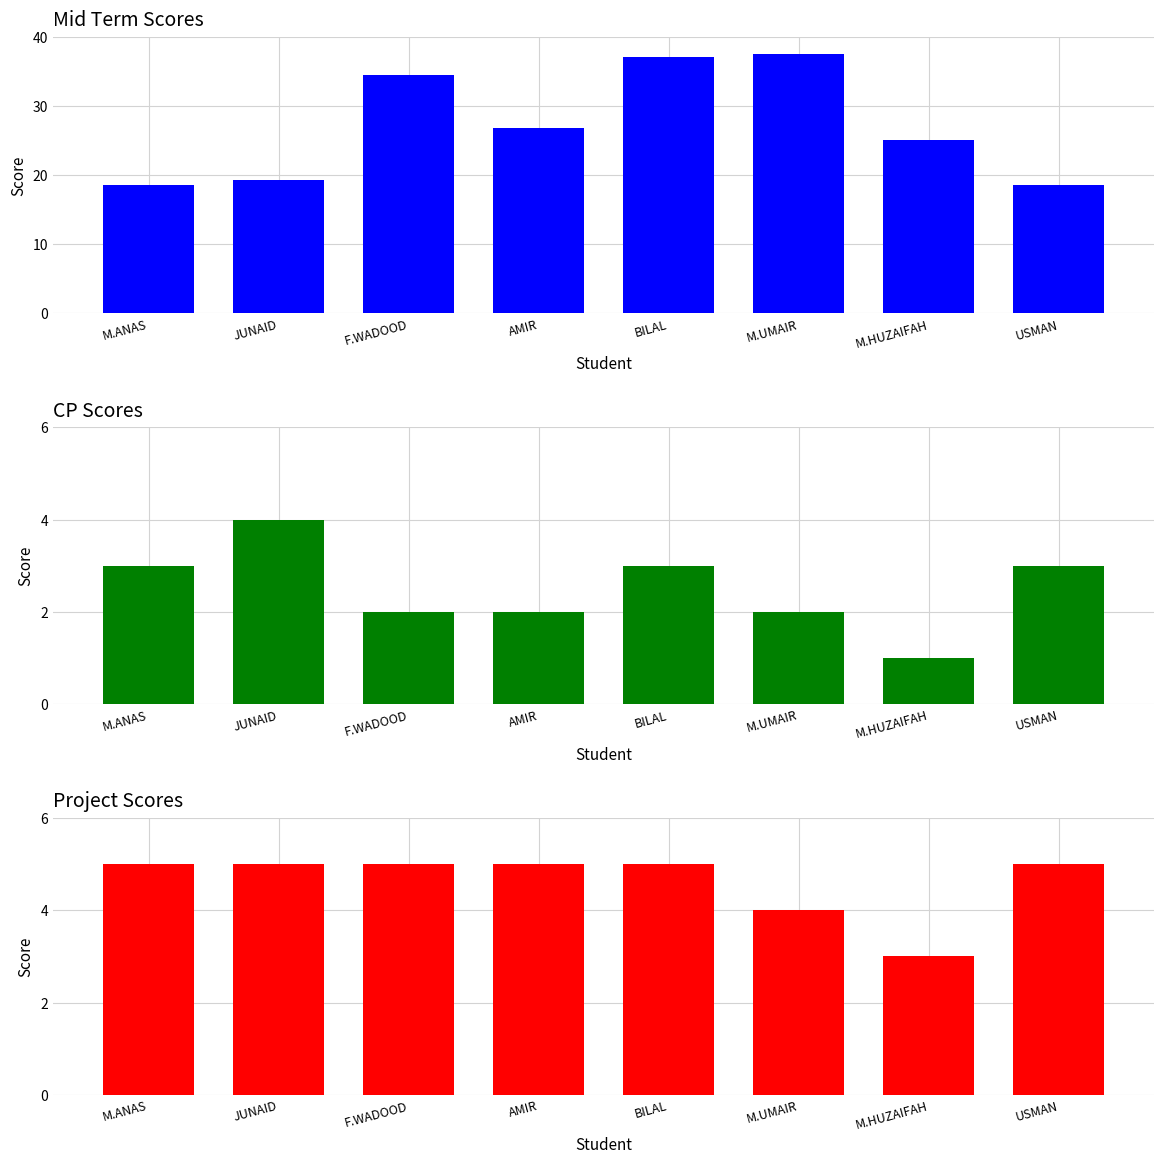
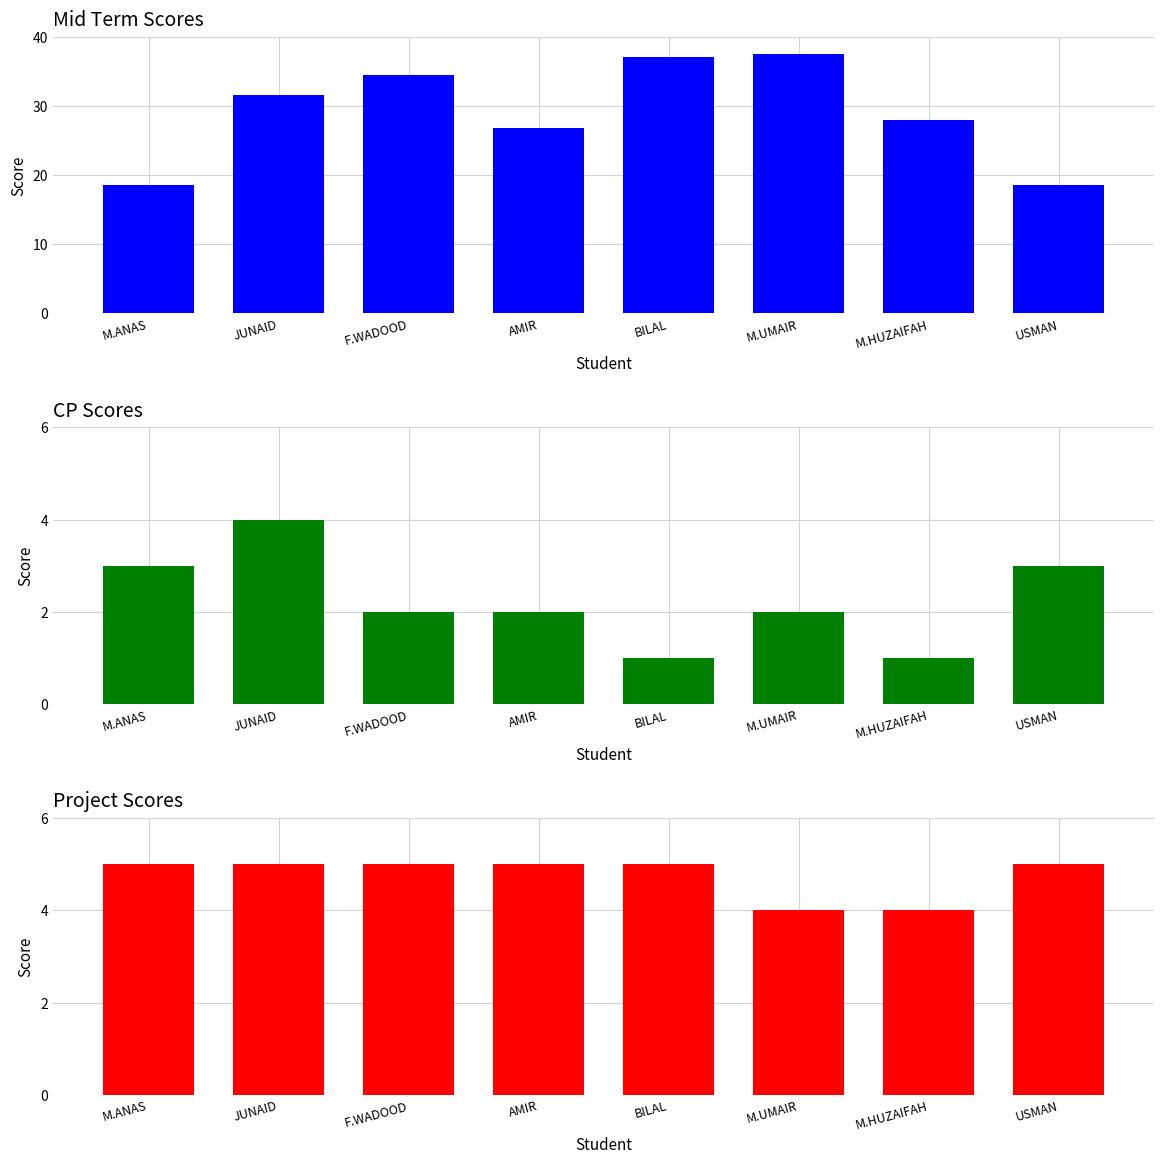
  {
    "Mid Term Scores": {
      "M.ANAS": 19,
-     "JUNAID": 19,
+     "JUNAID": 32,
      "F.WADOOD": 35,
      "AMIR": 27,
      "BILAL": 37,
      "M.UMAIR": 38,
-     "M.HUZAIFAH": 25,
+     "M.HUZAIFAH": 28,
      "USMAN": 19
    },
    "CP Scores": {
      "M.ANAS": 3,
      "JUNAID": 4,
      "F.WADOOD": 2,
      "AMIR": 2,
-     "BILAL": 3,
+     "BILAL": 1,
      "M.UMAIR": 2,
      "M.HUZAIFAH": 1,
      "USMAN": 3
    },
    "Project Scores": {
      "M.ANAS": 5,
      "JUNAID": 5,
      "F.WADOOD": 5,
      "AMIR": 5,
      "BILAL": 5,
      "M.UMAIR": 4,
-     "M.HUZAIFAH": 3,
+     "M.HUZAIFAH": 4,
      "USMAN": 5
    }
  }
